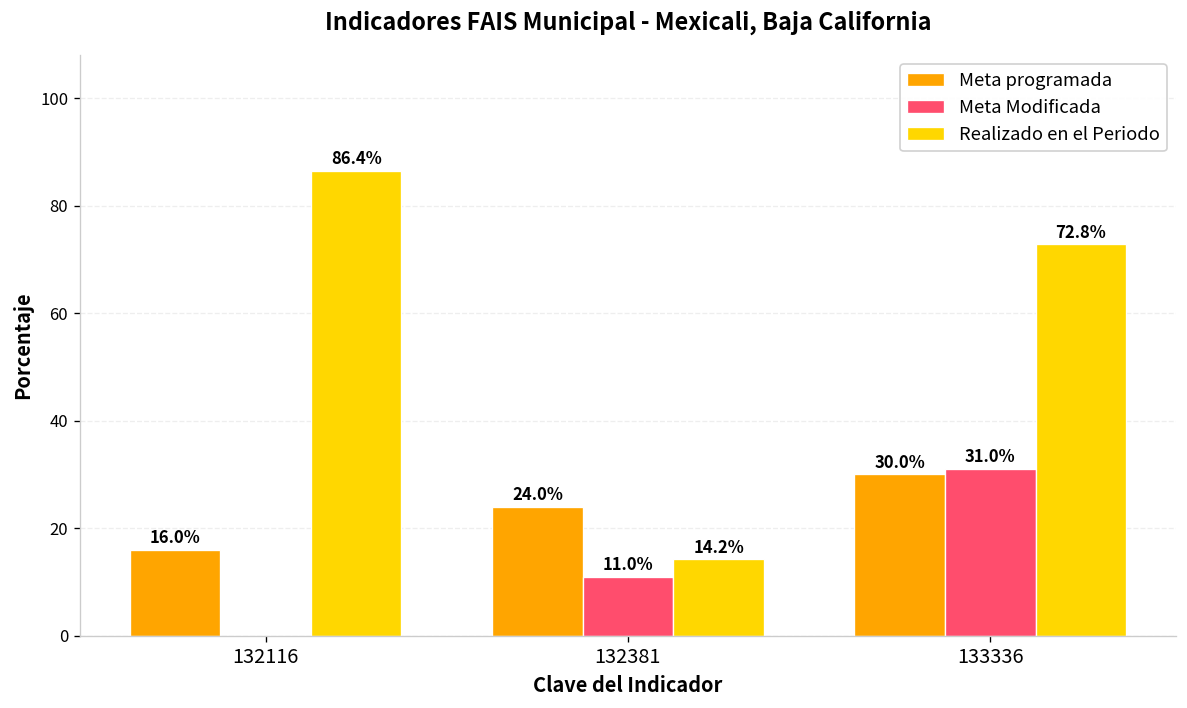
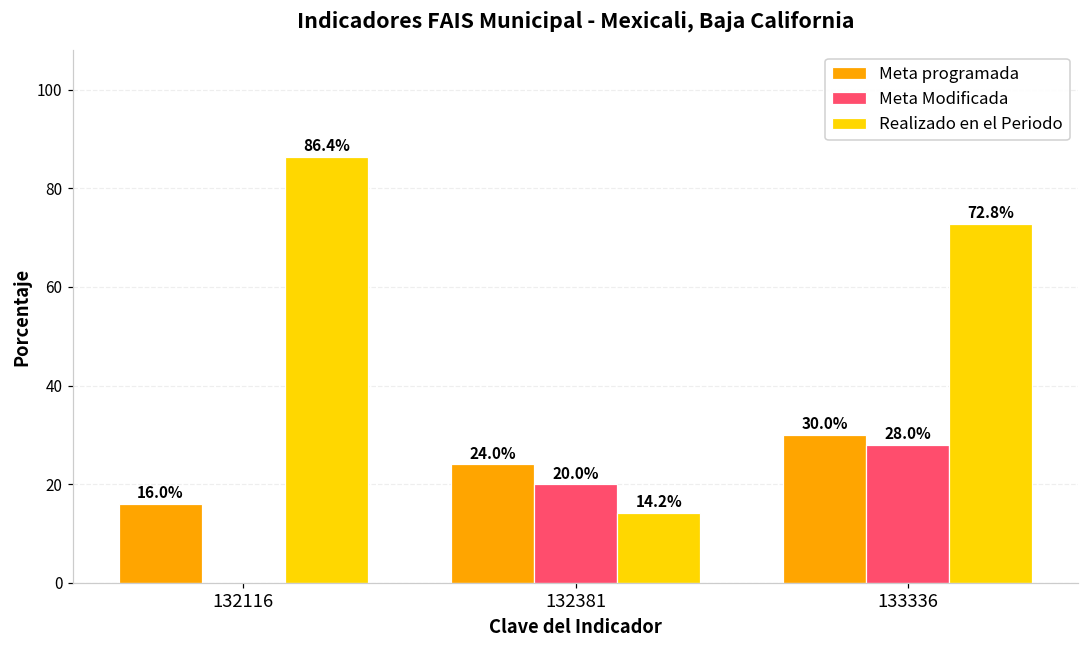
  {
    "Meta Modificada": {
-     "132381": "11.0%",
-     "133336": "31.0%"
+     "132381": "20.0%",
+     "133336": "28.0%"
    }
  }
